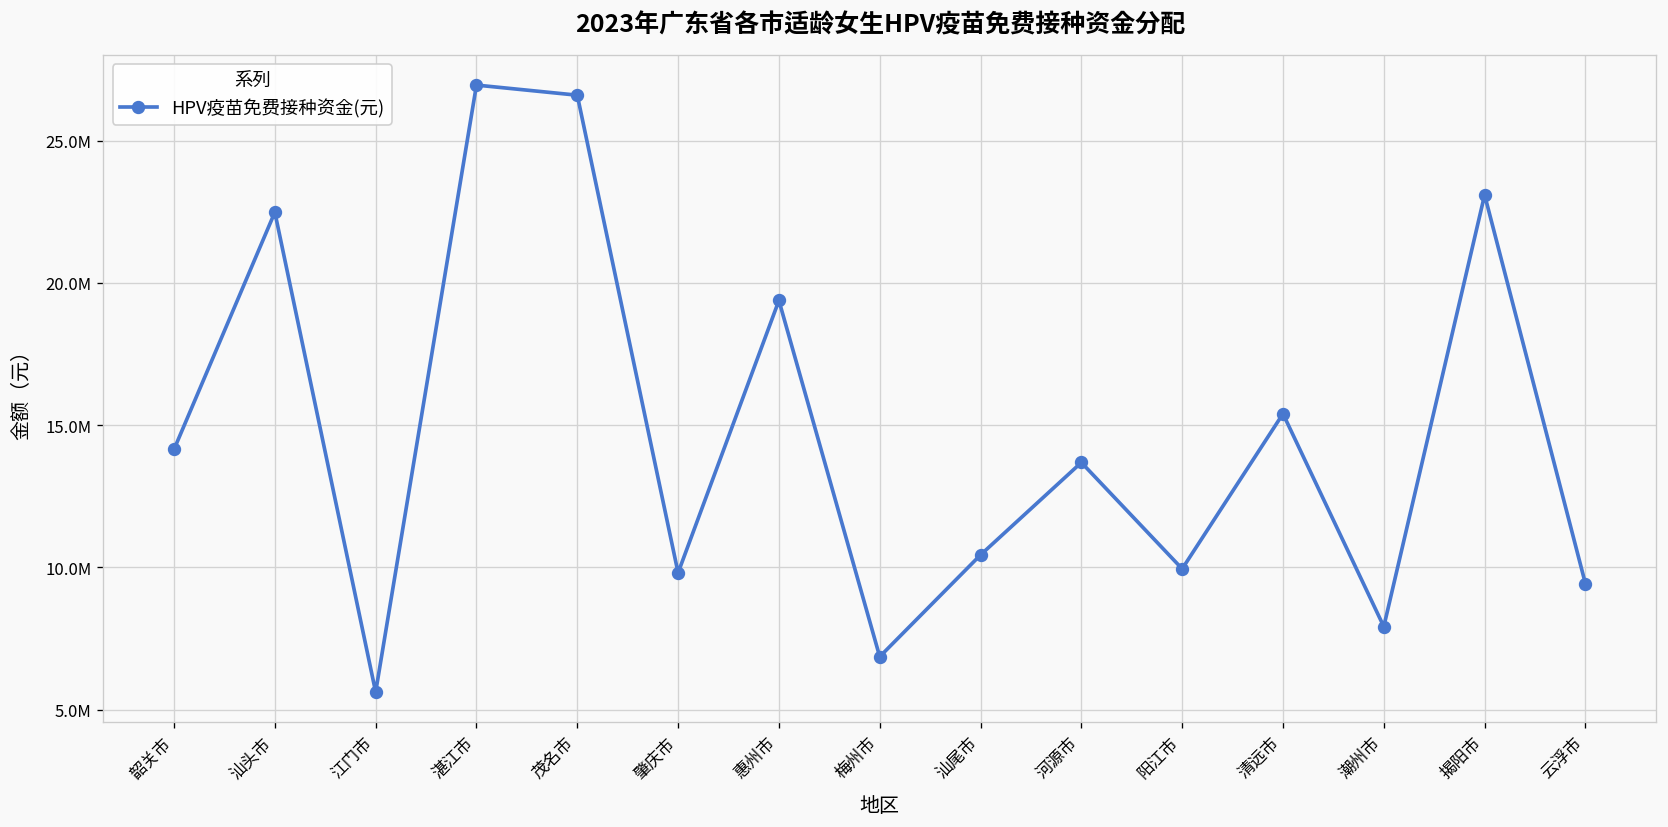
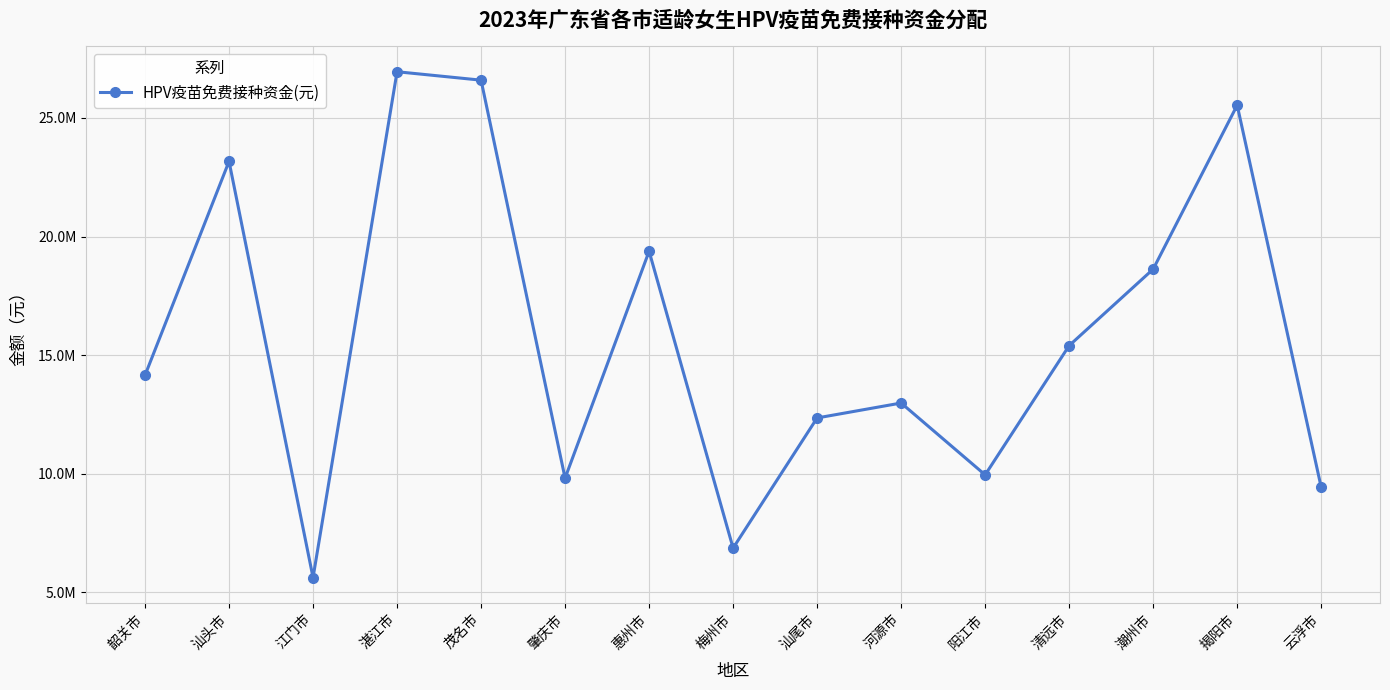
  {
    "韶关市": 14100000,
-   "汕头市": 22500000,
+   "汕头市": 23200000,
    "江门市": 5600000,
    "湛江市": 27000000,
    "茂名市": 26600000,
    "肇庆市": 9800000,
    "惠州市": 19400000,
    "梅州市": 6900000,
-   "汕尾市": 10400000,
-   "河源市": 13700000,
+   "汕尾市": 12400000,
+   "河源市": 13000000,
    "阳江市": 10000000,
    "清远市": 15400000,
-   "潮州市": 7900000,
-   "揭阳市": 23100000,
+   "潮州市": 18600000,
+   "揭阳市": 25500000,
    "云浮市": 9400000
  }
